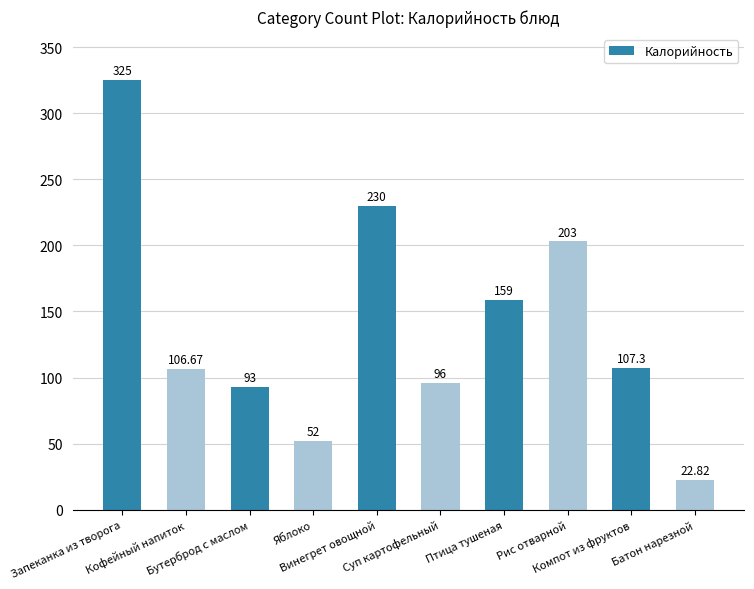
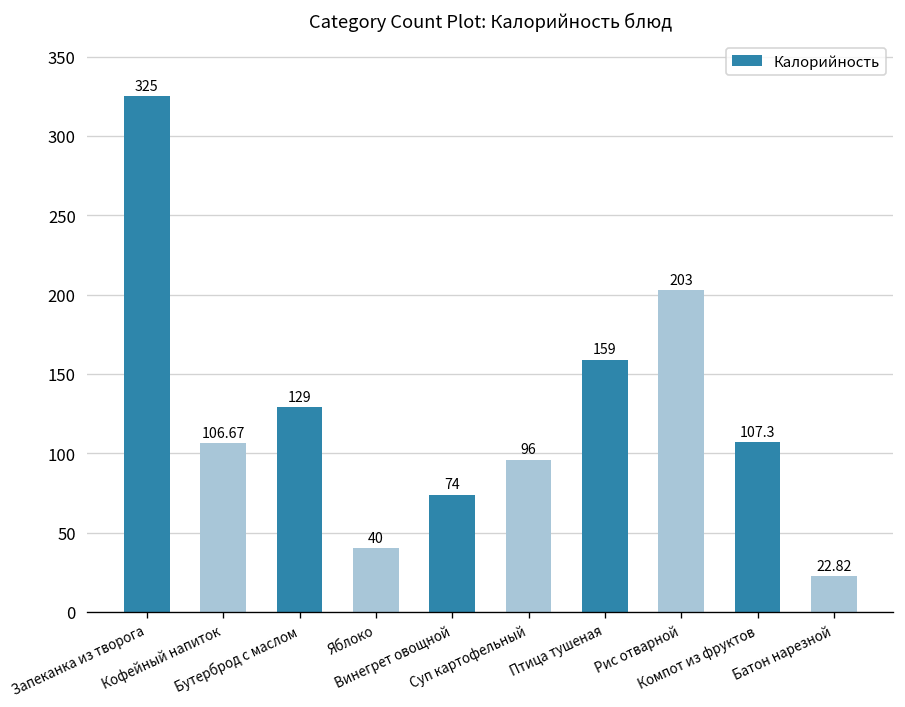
  {
    "Запеканка из творога": 325,
    "Кофейный напиток": 106.67,
-   "Бутерброд с маслом": 93,
-   "Яблоко": 52,
-   "Винегрет овощной": 230,
+   "Бутерброд с маслом": 129,
+   "Яблоко": 40,
+   "Винегрет овощной": 74,
    "Суп картофельный": 96,
    "Птица тушеная": 159,
    "Рис отварной": 203,
    "Компот из фруктов": 107.3,
    "Батон нарезной": 22.82
  }
